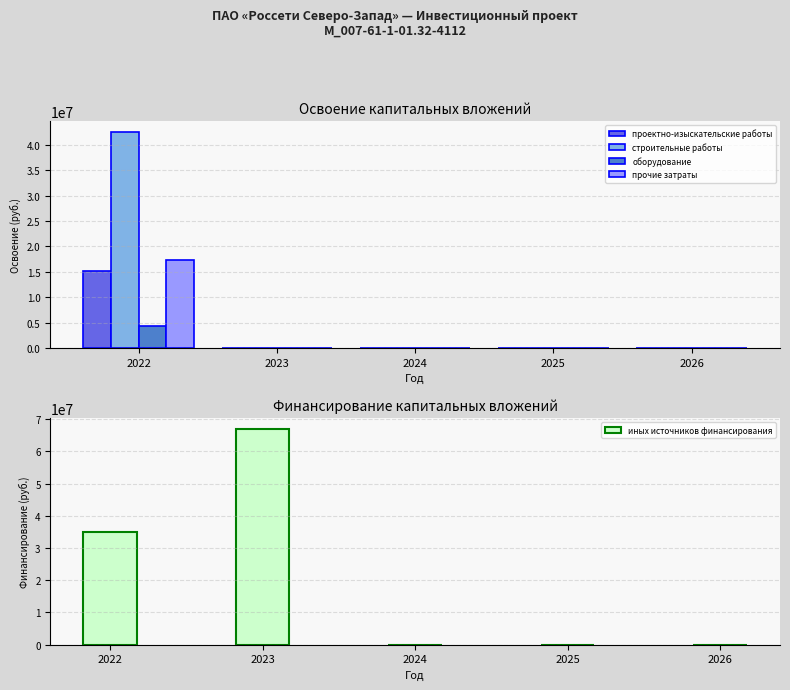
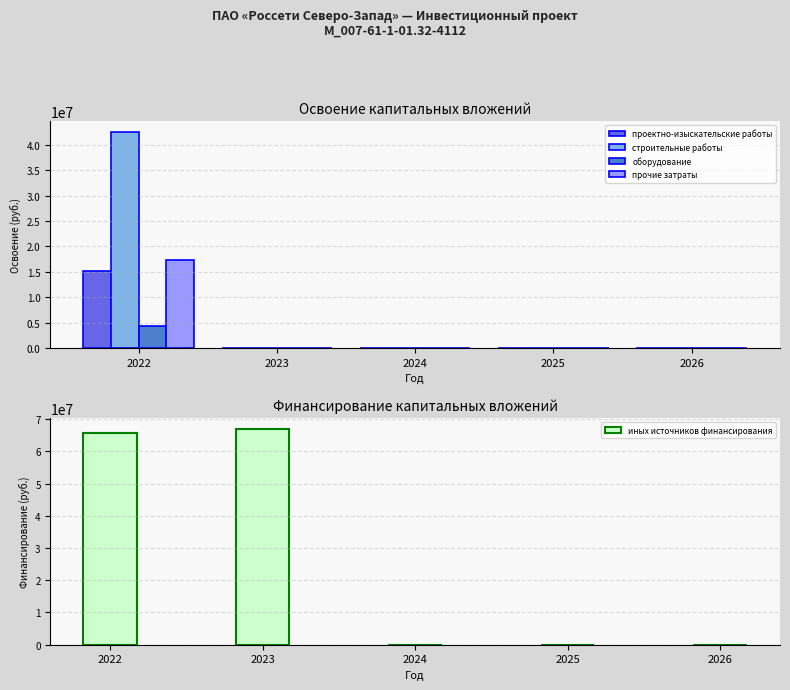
  {
    "Финансирование капитальных вложений": {
-     "2022": 35000000,
+     "2022": 66000000,
      "2023": 67000000,
      "2024": 0,
      "2025": 0,
      "2026": 0
    }
  }
